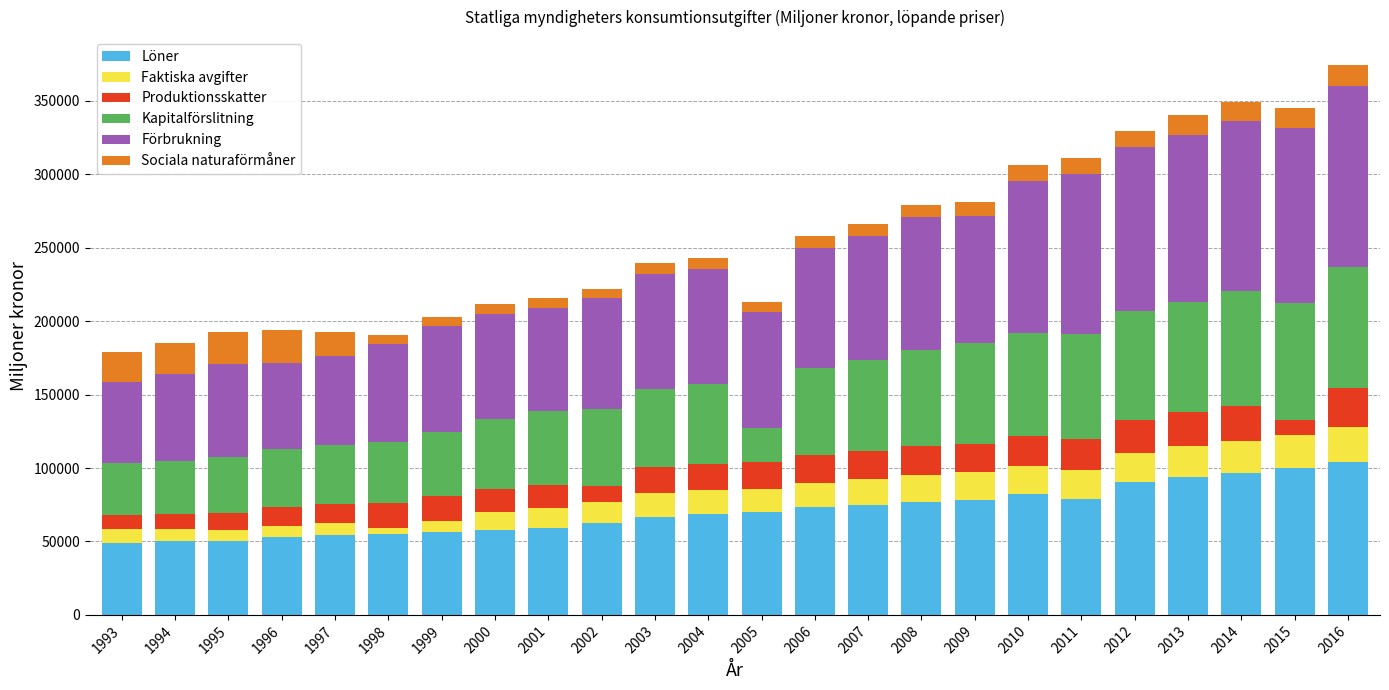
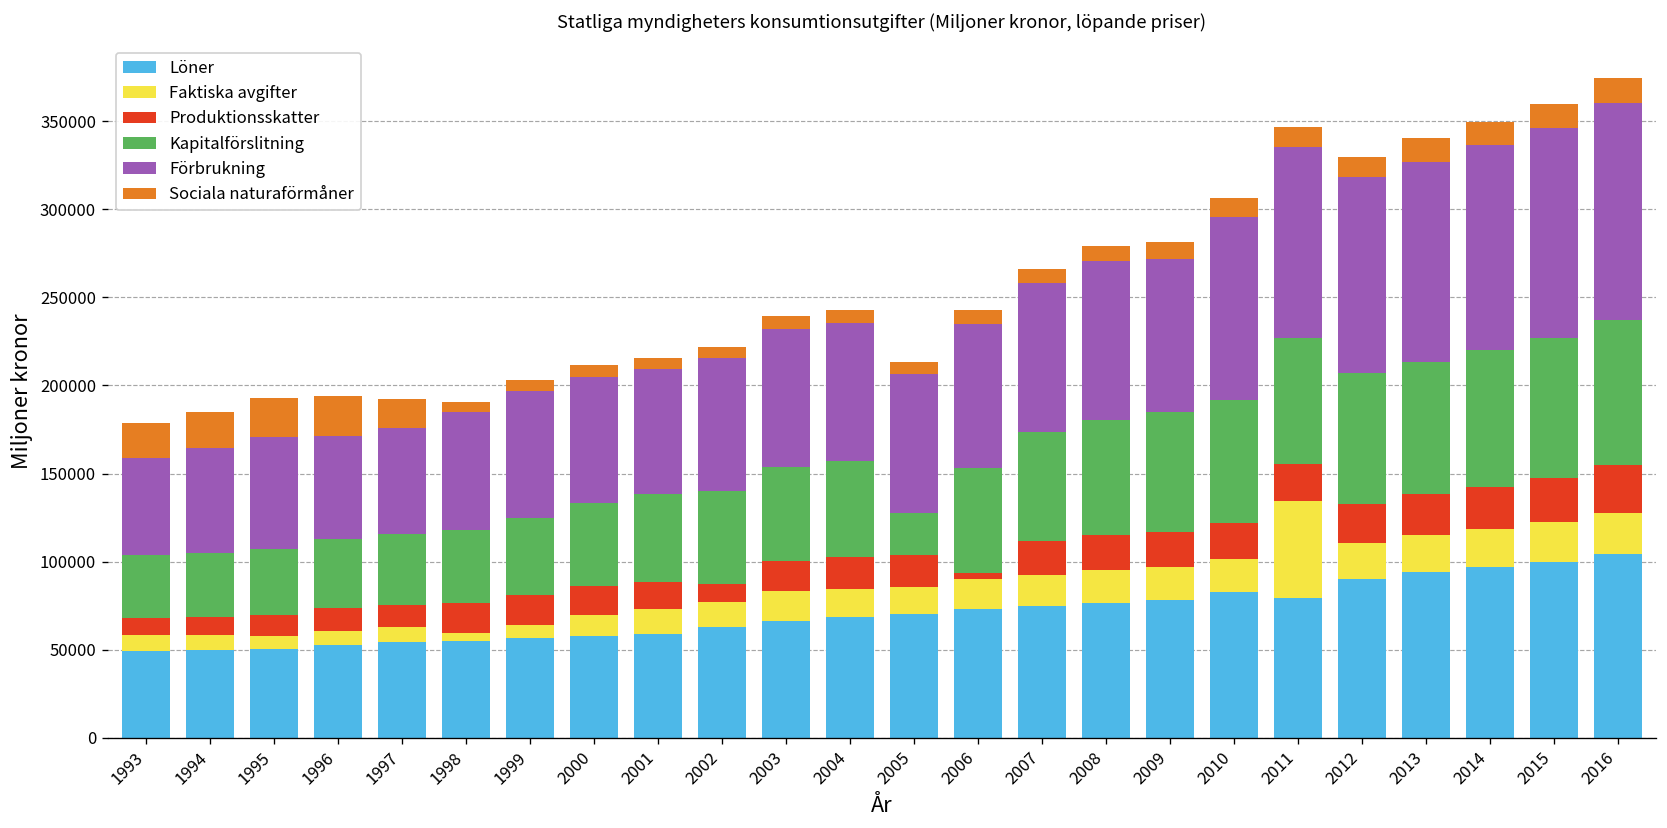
  {
    "Löner": {
      "1993": 49000,
      "1994": 50000,
      "1995": 50000,
      "1996": 53000,
      "1997": 54000,
      "1998": 55000,
      "1999": 56000,
      "2000": 58000,
      "2001": 59000,
      "2002": 63000,
      "2003": 67000,
      "2004": 68000,
      "2005": 70000,
      "2006": 73000,
      "2007": 75000,
      "2008": 77000,
      "2009": 78000,
      "2010": 83000,
      "2011": 79000,
      "2012": 90000,
      "2013": 94000,
      "2014": 97000,
      "2015": 100000,
      "2016": 104000
    },
    "Faktiska avgifter": {
      "1993": 9000,
      "1994": 8000,
      "1995": 7000,
      "1996": 8000,
      "1997": 8000,
      "1998": 4000,
      "1999": 7000,
      "2000": 12000,
      "2001": 14000,
      "2002": 14000,
      "2003": 17000,
      "2004": 16000,
      "2005": 15000,
      "2006": 17000,
      "2007": 17000,
      "2008": 19000,
      "2009": 19000,
      "2010": 19000,
-     "2011": 20000,
+     "2011": 55000,
      "2012": 20000,
      "2013": 21000,
      "2014": 22000,
      "2015": 22000,
      "2016": 23000
    },
    "Produktionsskatter": {
      "1993": 10000,
      "1994": 10000,
      "1995": 12000,
      "1996": 13000,
      "1997": 13000,
      "1998": 17000,
      "1999": 17000,
      "2000": 16000,
      "2001": 16000,
      "2002": 10000,
      "2003": 17000,
      "2004": 18000,
      "2005": 18000,
-     "2006": 19000,
+     "2006": 4000,
      "2007": 20000,
      "2008": 20000,
      "2009": 20000,
      "2010": 21000,
      "2011": 21000,
      "2012": 22000,
      "2013": 23000,
      "2014": 24000,
-     "2015": 11000,
+     "2015": 25000,
      "2016": 27000
    },
    "Kapitalförslitning": {
      "1993": 35000,
      "1994": 36000,
      "1995": 38000,
      "1996": 39000,
      "1997": 40000,
      "1998": 41000,
      "1999": 44000,
      "2000": 47000,
      "2001": 50000,
      "2002": 52000,
      "2003": 53000,
      "2004": 55000,
      "2005": 23000,
      "2006": 59000,
      "2007": 62000,
      "2008": 66000,
      "2009": 68000,
      "2010": 70000,
      "2011": 72000,
      "2012": 74000,
      "2013": 75000,
      "2014": 78000,
      "2015": 79000,
      "2016": 82000
    },
    "Förbrukning": {
      "1993": 55000,
      "1994": 60000,
      "1995": 64000,
      "1996": 59000,
      "1997": 60000,
      "1998": 67000,
      "1999": 72000,
      "2000": 72000,
      "2001": 71000,
      "2002": 76000,
      "2003": 78000,
      "2004": 78000,
      "2005": 79000,
      "2006": 82000,
      "2007": 85000,
      "2008": 90000,
      "2009": 87000,
      "2010": 104000,
      "2011": 108000,
      "2012": 111000,
      "2013": 113000,
      "2014": 116000,
      "2015": 119000,
      "2016": 124000
    },
    "Sociala naturaförmåner": {
      "1993": 20000,
      "1994": 21000,
      "1995": 22000,
      "1996": 23000,
      "1997": 16000,
      "1998": 6000,
      "1999": 6000,
      "2000": 7000,
      "2001": 7000,
      "2002": 6000,
      "2003": 7000,
      "2004": 7000,
      "2005": 7000,
      "2006": 8000,
      "2007": 8000,
      "2008": 8000,
      "2009": 10000,
      "2010": 11000,
      "2011": 11000,
      "2012": 11000,
      "2013": 13000,
      "2014": 13000,
      "2015": 14000,
      "2016": 14000
    }
  }
